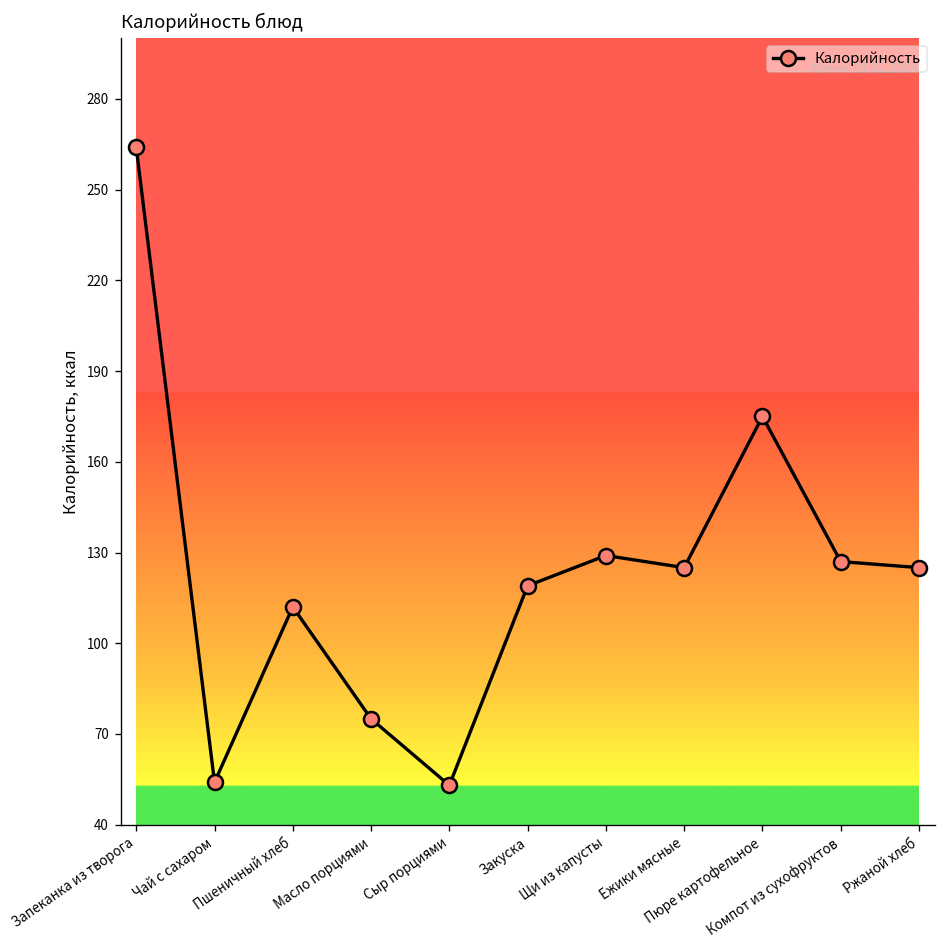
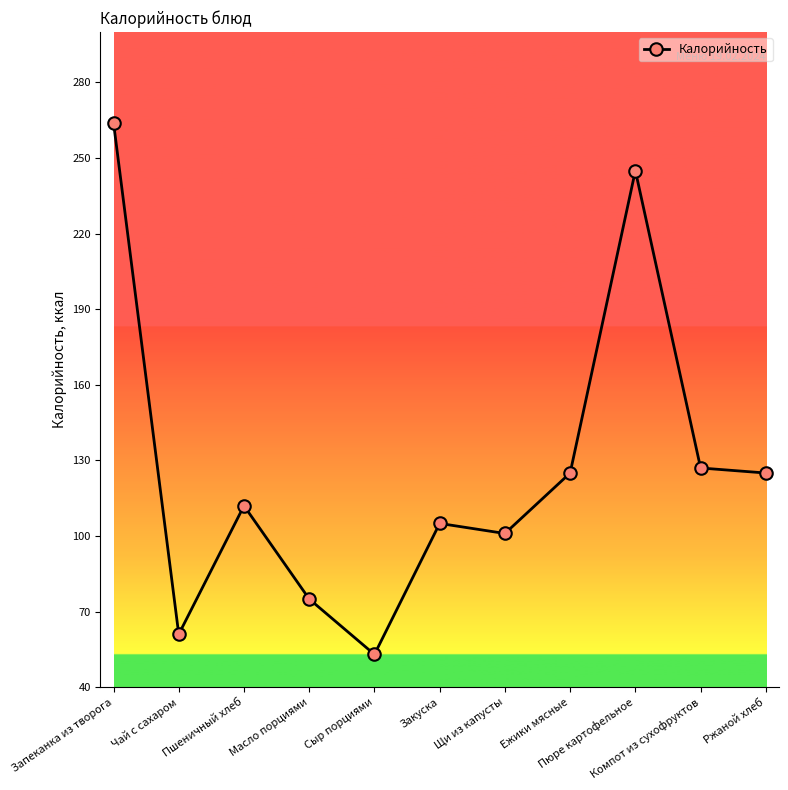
  {
    "Запеканка из творога": 264,
-   "Чай с сахаром": 54,
+   "Чай с сахаром": 61,
    "Пшеничный хлеб": 112,
    "Масло порциями": 75,
    "Сыр порциями": 53,
-   "Закуска": 119,
-   "Щи из капусты": 129,
+   "Закуска": 105,
+   "Щи из капусты": 101,
    "Ежики мясные": 125,
-   "Пюре картофельное": 175,
+   "Пюре картофельное": 245,
    "Компот из сухофруктов": 127,
    "Ржаной хлеб": 125
  }
